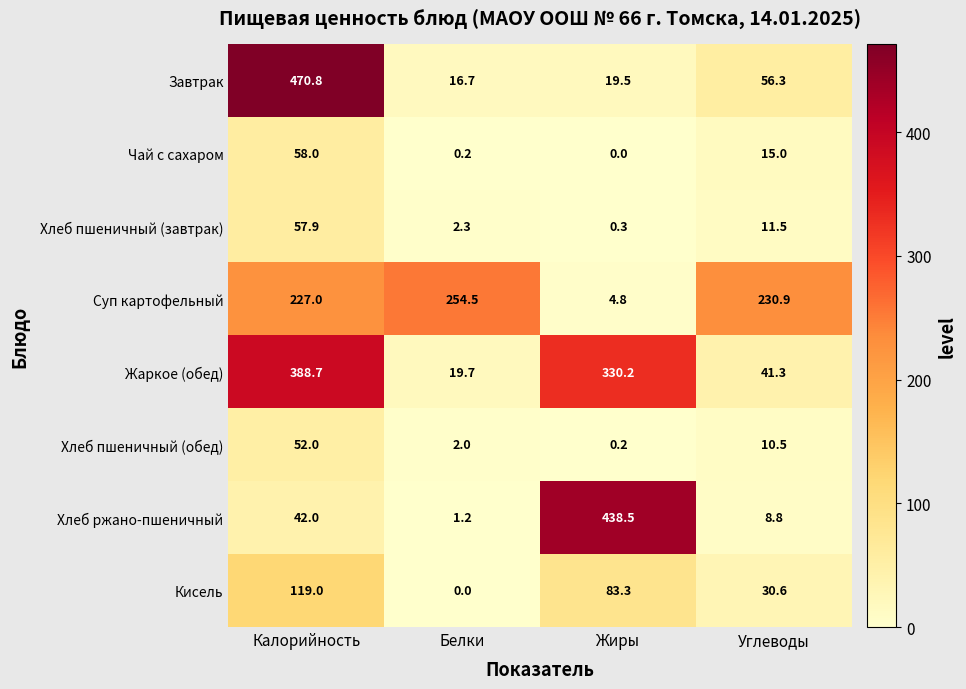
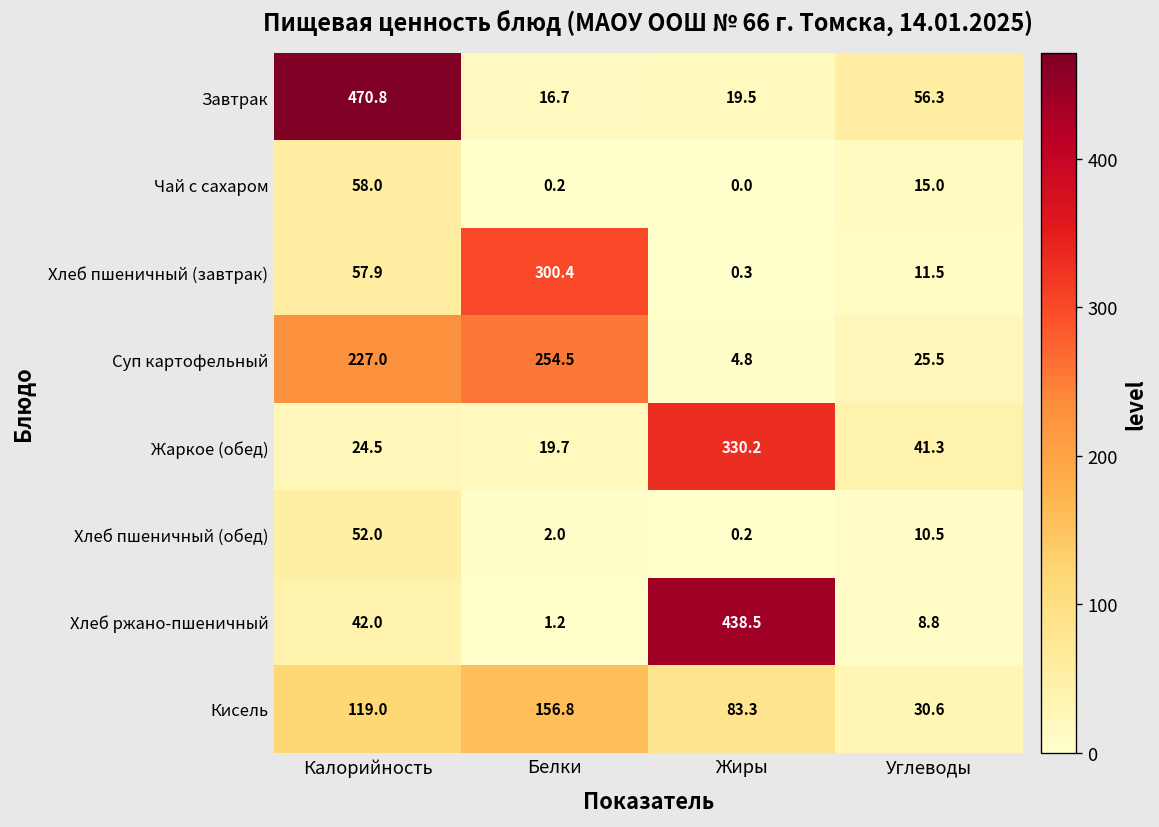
  {
    "Завтрак": {
      "Калорийность": 470.8,
      "Белки": 16.7,
      "Жиры": 19.5,
      "Углеводы": 56.3
    },
    "Чай с сахаром": {
      "Калорийность": 58.0,
      "Белки": 0.2,
      "Жиры": 0.0,
      "Углеводы": 15.0
    },
    "Хлеб пшеничный (завтрак)": {
      "Калорийность": 57.9,
-     "Белки": 2.3,
+     "Белки": 300.4,
      "Жиры": 0.3,
      "Углеводы": 11.5
    },
    "Суп картофельный": {
      "Калорийность": 227.0,
      "Белки": 254.5,
      "Жиры": 4.8,
-     "Углеводы": 230.9
+     "Углеводы": 25.5
    },
    "Жаркое (обед)": {
-     "Калорийность": 388.7,
+     "Калорийность": 24.5,
      "Белки": 19.7,
      "Жиры": 330.2,
      "Углеводы": 41.3
    },
    "Хлеб пшеничный (обед)": {
      "Калорийность": 52.0,
      "Белки": 2.0,
      "Жиры": 0.2,
      "Углеводы": 10.5
    },
    "Хлеб ржано-пшеничный": {
      "Калорийность": 42.0,
      "Белки": 1.2,
      "Жиры": 438.5,
      "Углеводы": 8.8
    },
    "Кисель": {
      "Калорийность": 119.0,
-     "Белки": 0.0,
+     "Белки": 156.8,
      "Жиры": 83.3,
      "Углеводы": 30.6
    }
  }
